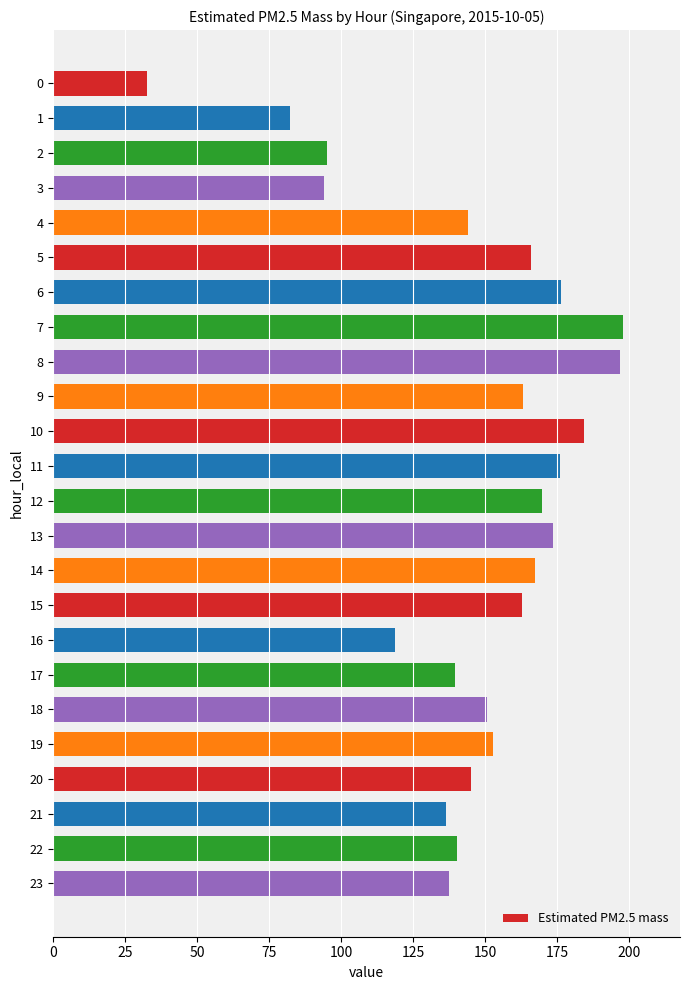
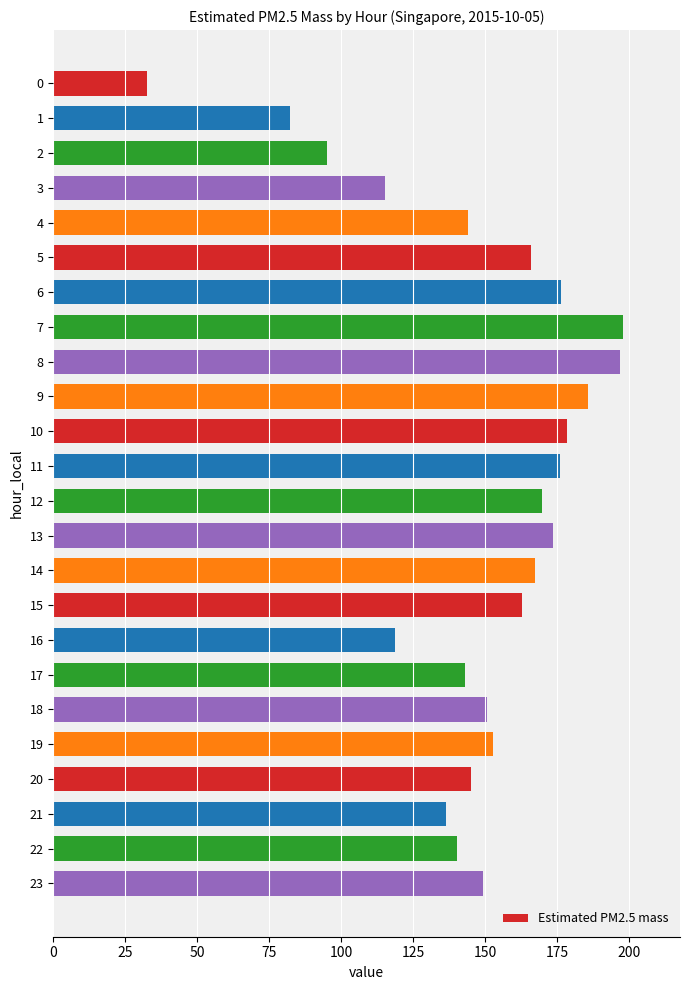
  {
    "0": 33,
    "1": 82,
    "2": 95,
-   "3": 94,
+   "3": 115,
    "4": 144,
    "5": 166,
    "6": 177,
    "7": 198,
    "8": 197,
-   "9": 163,
-   "10": 184,
+   "9": 186,
+   "10": 178,
    "11": 176,
    "12": 170,
    "13": 174,
    "14": 167,
    "15": 163,
    "16": 119,
-   "17": 140,
+   "17": 143,
    "18": 151,
    "19": 153,
    "20": 145,
    "21": 137,
    "22": 140,
-   "23": 137
+   "23": 150
  }
